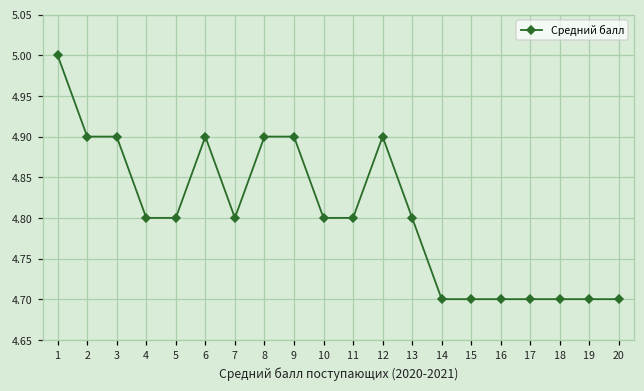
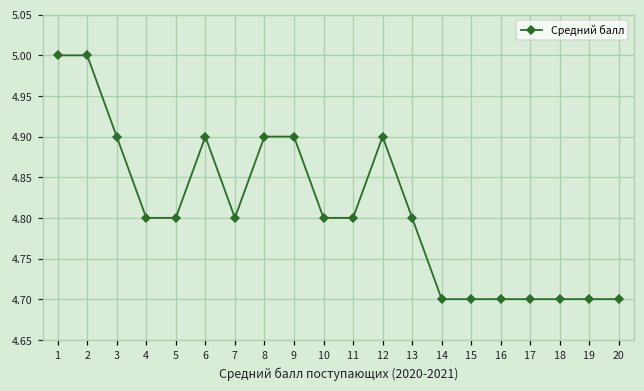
  {
    "1": 5.0,
-   "2": 4.9,
+   "2": 5.0,
    "3": 4.9,
    "4": 4.8,
    "5": 4.8,
    "6": 4.9,
    "7": 4.8,
    "8": 4.9,
    "9": 4.9,
    "10": 4.8,
    "11": 4.8,
    "12": 4.9,
    "13": 4.8,
    "14": 4.7,
    "15": 4.7,
    "16": 4.7,
    "17": 4.7,
    "18": 4.7,
    "19": 4.7,
    "20": 4.7
  }
